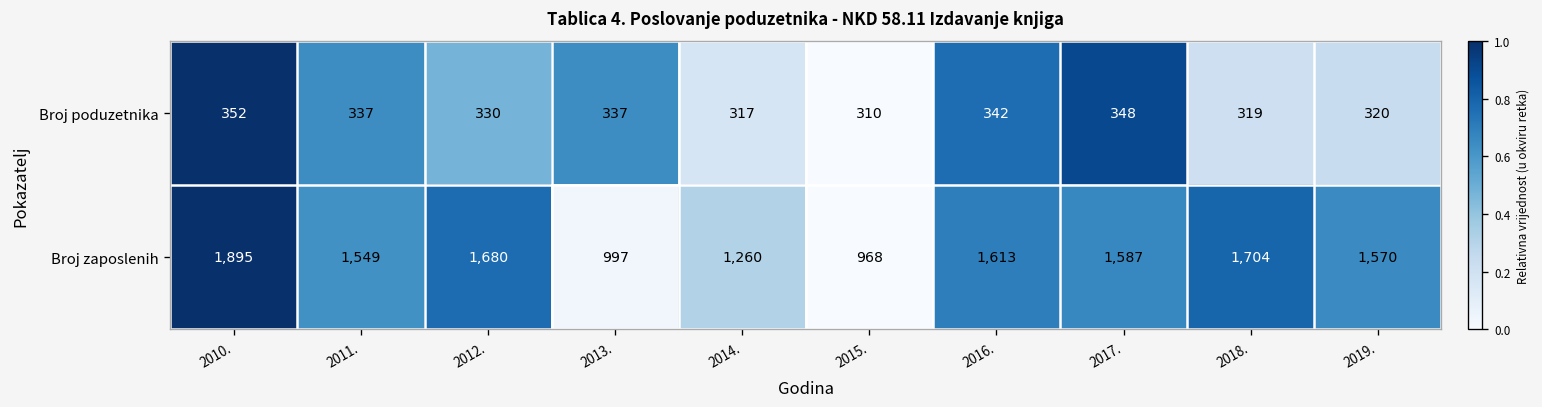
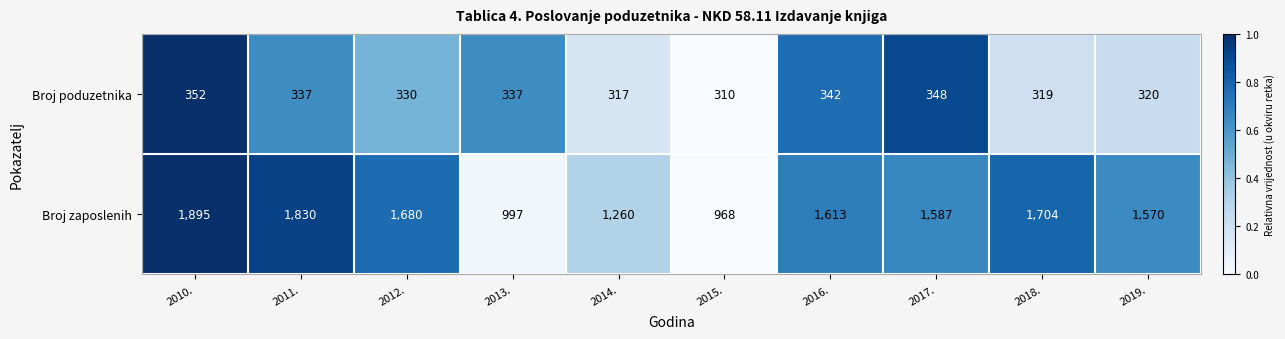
  {
    "Broj poduzetnika": {
      "2010.": "352",
      "2011.": "337",
      "2012.": "330",
      "2013.": "337",
      "2014.": "317",
      "2015.": "310",
      "2016.": "342",
      "2017.": "348",
      "2018.": "319",
      "2019.": "320"
    },
    "Broj zaposlenih": {
      "2010.": "1,895",
-     "2011.": "1,549",
+     "2011.": "1,830",
      "2012.": "1,680",
      "2013.": "997",
      "2014.": "1,260",
      "2015.": "968",
      "2016.": "1,613",
      "2017.": "1,587",
      "2018.": "1,704",
      "2019.": "1,570"
    }
  }
